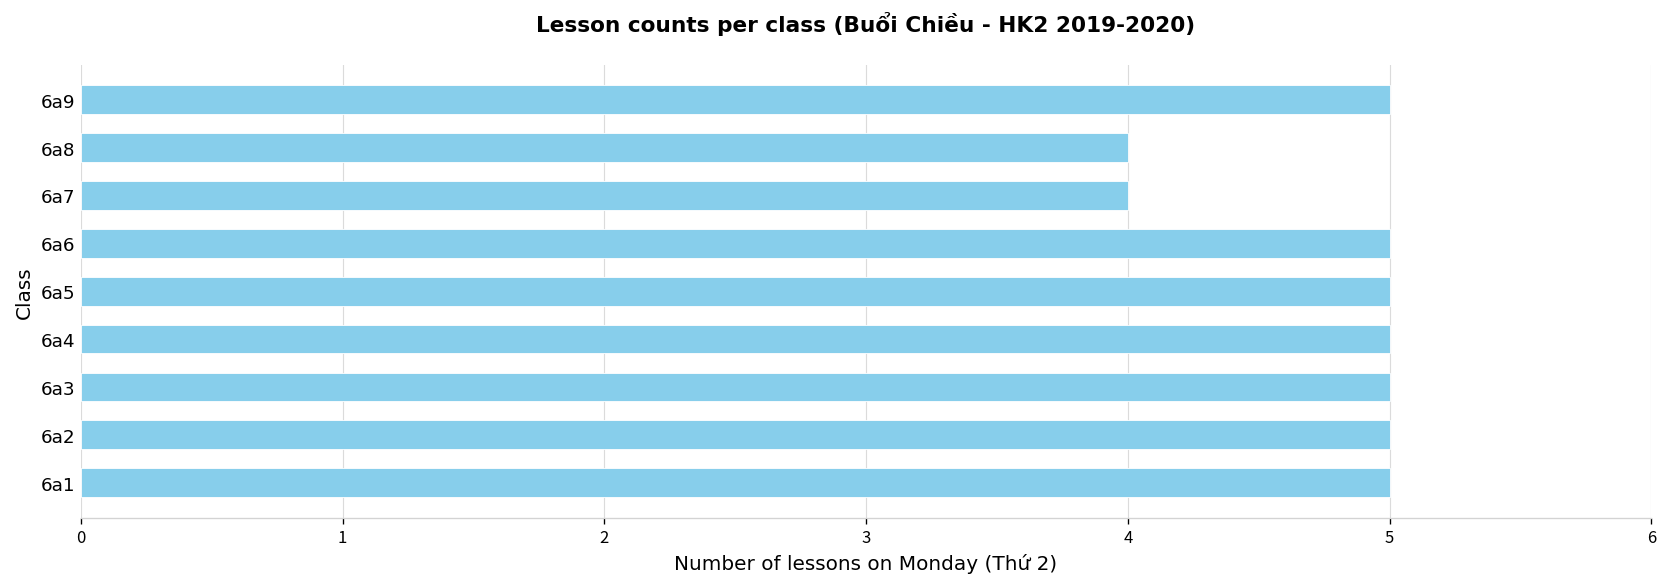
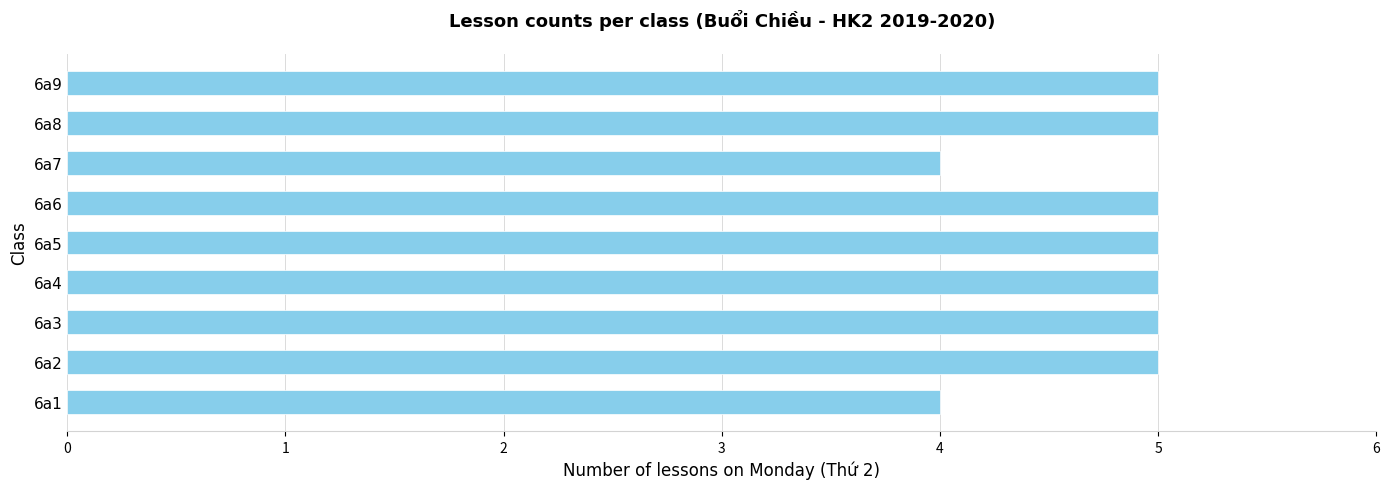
  {
    "6a9": 5,
-   "6a8": 4,
+   "6a8": 5,
    "6a7": 4,
    "6a6": 5,
    "6a5": 5,
    "6a4": 5,
    "6a3": 5,
    "6a2": 5,
-   "6a1": 5
+   "6a1": 4
  }
